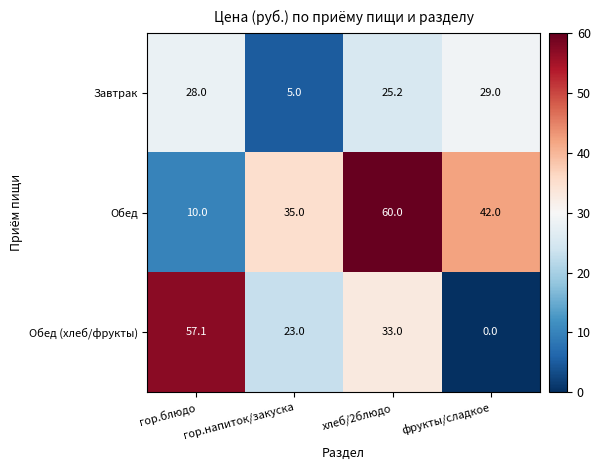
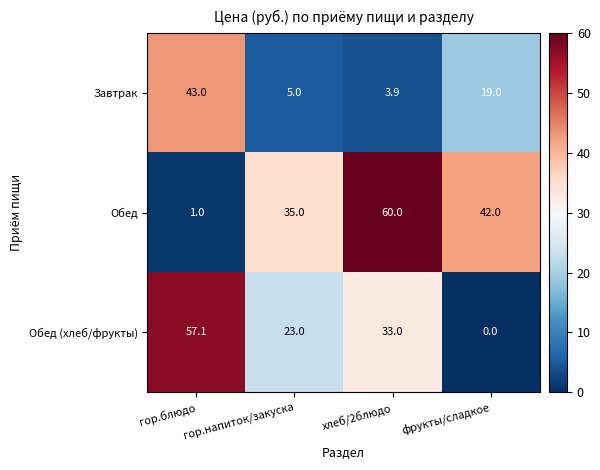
  {
    "Завтрак": {
-     "гор.блюдо": 28.0,
+     "гор.блюдо": 43.0,
      "гор.напиток/закуска": 5.0,
-     "хлеб/2блюдо": 25.2,
-     "фрукты/сладкое": 29.0
+     "хлеб/2блюдо": 3.9,
+     "фрукты/сладкое": 19.0
    },
    "Обед": {
-     "гор.блюдо": 10.0,
+     "гор.блюдо": 1.0,
      "гор.напиток/закуска": 35.0,
      "хлеб/2блюдо": 60.0,
      "фрукты/сладкое": 42.0
    },
    "Обед (хлеб/фрукты)": {
      "гор.блюдо": 57.1,
      "гор.напиток/закуска": 23.0,
      "хлеб/2блюдо": 33.0,
      "фрукты/сладкое": 0.0
    }
  }
